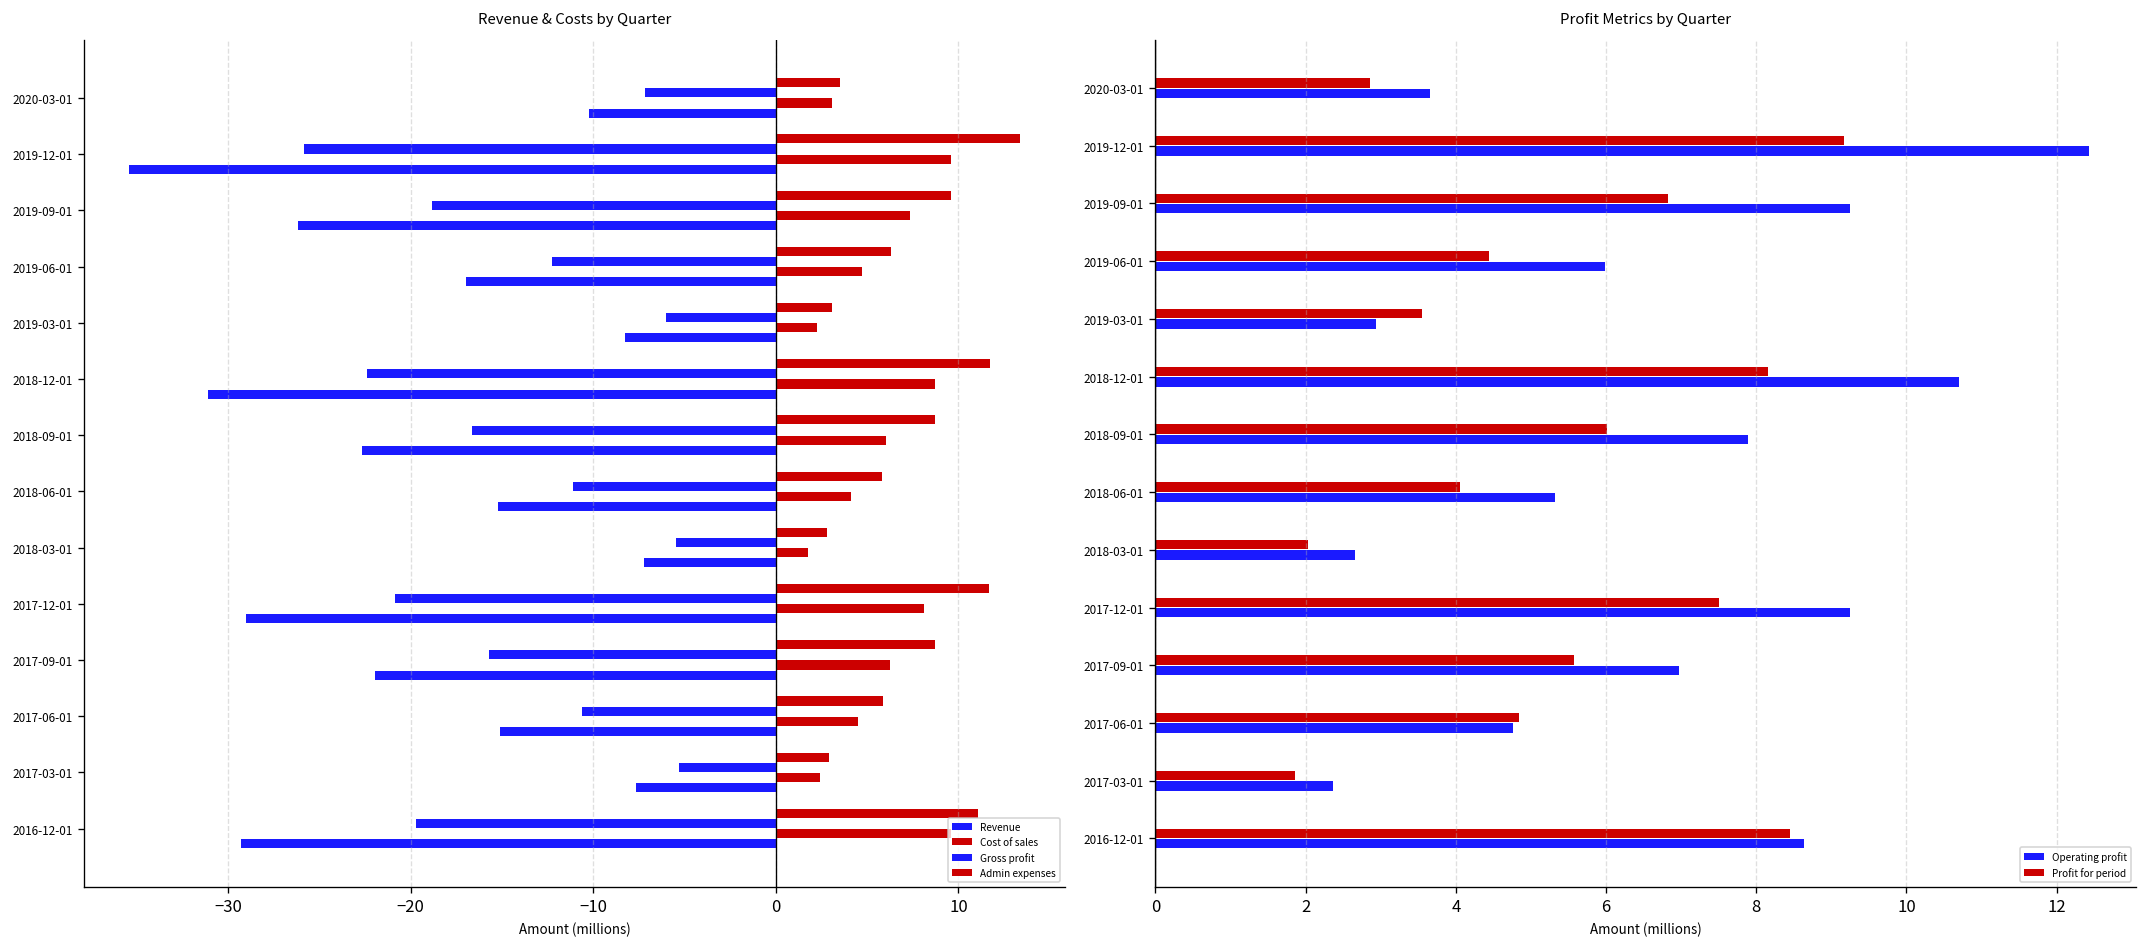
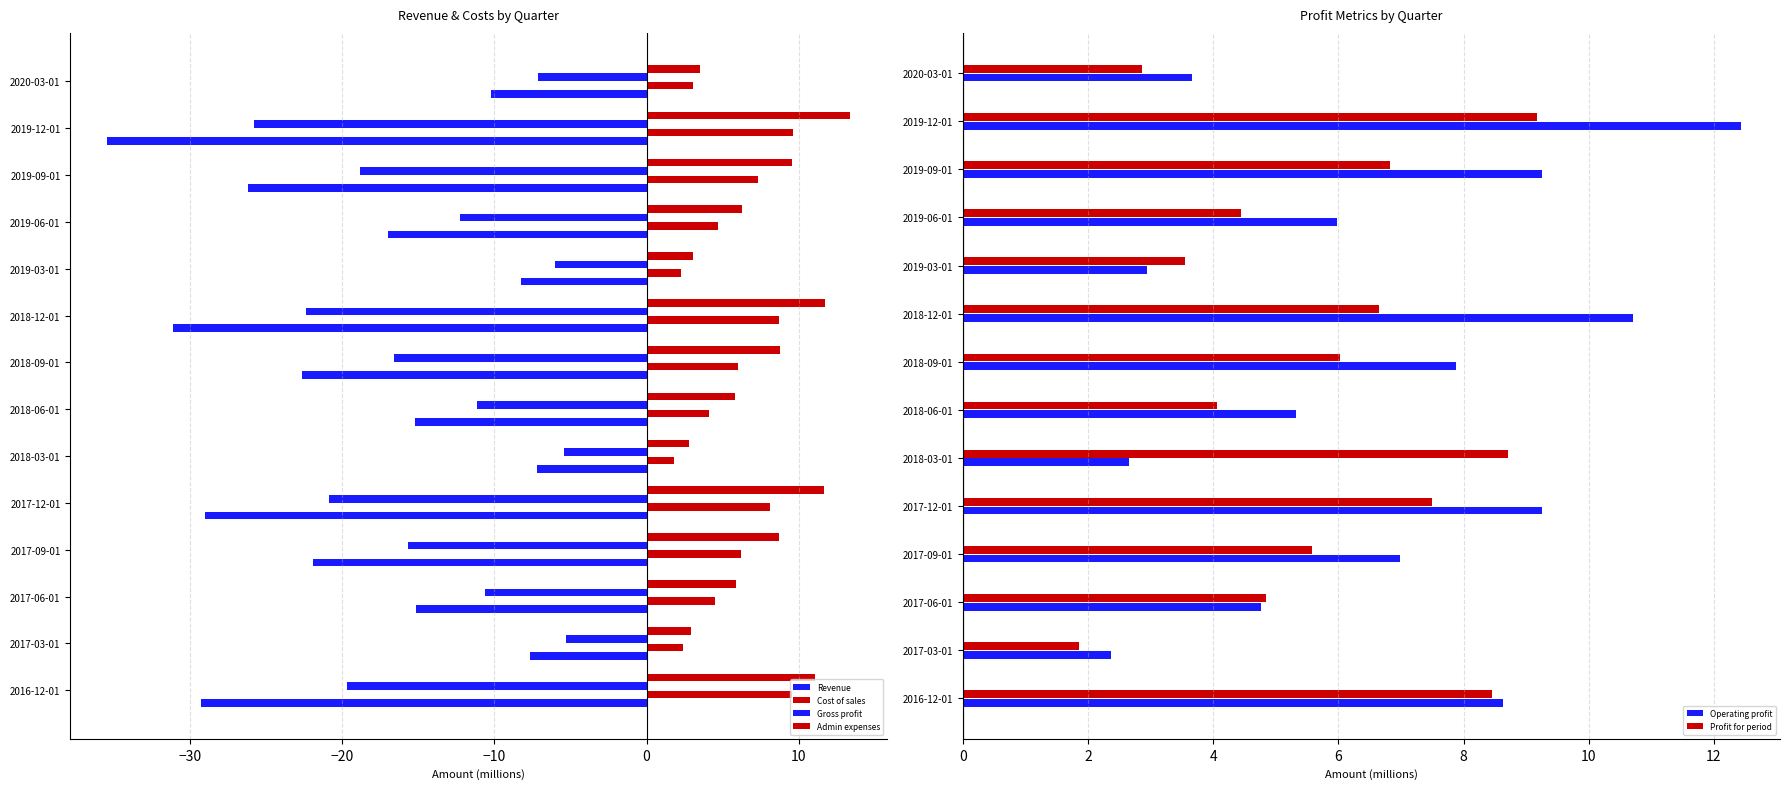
  {
    "Profit Metrics by Quarter": {
      "Operating profit": {
        "2020-03-01": 3.7,
        "2019-12-01": 12.4,
        "2019-09-01": 9.3,
        "2019-06-01": 6.0,
        "2019-03-01": 2.9,
        "2018-12-01": 10.7,
        "2018-09-01": 7.9,
        "2018-06-01": 5.3,
        "2018-03-01": 2.7,
        "2017-12-01": 9.3,
        "2017-09-01": 7.0,
        "2017-06-01": 4.8,
        "2017-03-01": 2.4,
        "2016-12-01": 8.6
      },
      "Profit for period": {
        "2020-03-01": 2.9,
        "2019-12-01": 9.2,
        "2019-09-01": 6.8,
        "2019-06-01": 4.4,
        "2019-03-01": 3.6,
-       "2018-12-01": 8.2,
+       "2018-12-01": 6.6,
        "2018-09-01": 6.0,
        "2018-06-01": 4.1,
-       "2018-03-01": 2.0,
+       "2018-03-01": 8.7,
        "2017-12-01": 7.5,
        "2017-09-01": 5.6,
        "2017-06-01": 4.8,
        "2017-03-01": 1.9,
        "2016-12-01": 8.5
      }
    }
  }
